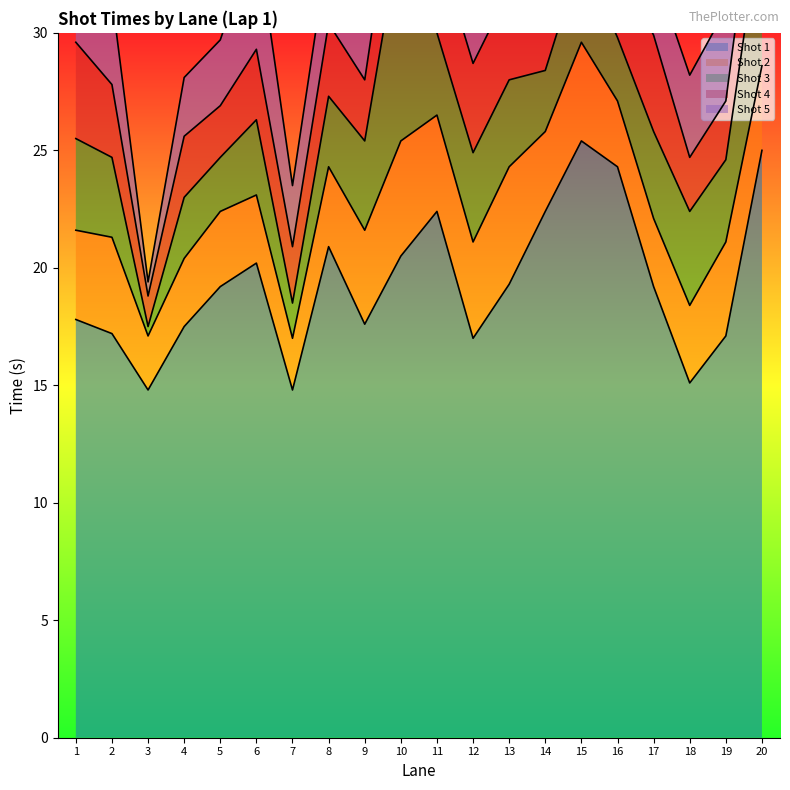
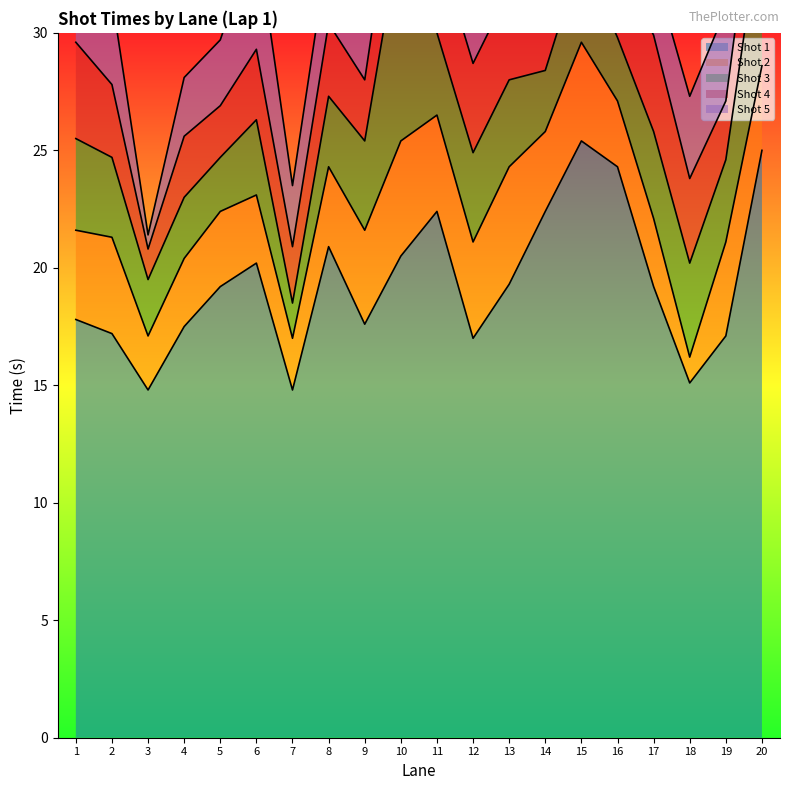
  {
    "Shot 1": {
      "1": 17.8,
      "2": 17.2,
      "3": 14.8,
      "4": 17.5,
      "5": 19.2,
      "6": 20.2,
      "7": 14.8,
      "8": 20.9,
      "9": 17.6,
      "10": 20.5,
      "11": 22.4,
      "12": 17.0,
      "13": 19.3,
      "14": 22.4,
      "15": 25.4,
      "16": 24.3,
      "17": 19.2,
      "18": 15.1,
      "19": 17.1,
      "20": 25.0
    },
    "Shot 2": {
      "1": 3.8,
      "2": 4.1,
      "3": 2.3,
      "4": 2.9,
      "5": 3.2,
      "6": 2.9,
      "7": 2.2,
      "8": 3.4,
      "9": 4.0,
      "10": 4.9,
      "11": 4.1,
      "12": 4.1,
      "13": 5.0,
      "14": 3.4,
      "15": 4.2,
      "16": 2.8,
      "17": 2.9,
-     "18": 3.3,
+     "18": 1.1,
      "19": 4.0
    },
    "Shot 3": {
      "1": 3.9,
      "2": 3.4,
-     "3": 0.4,
+     "3": 2.4,
      "4": 2.6,
      "5": 2.3,
      "6": 3.2,
      "7": 1.5,
      "8": 3.0,
      "9": 3.8,
      "11": 3.5,
      "12": 3.8,
      "13": 3.7,
      "14": 2.6,
      "16": 2.7,
      "17": 3.7,
      "18": 4.0,
      "19": 3.5
    },
    "Shot 4": {
      "1": 4.1,
      "2": 3.1,
      "3": 1.3,
      "4": 2.6,
      "5": 2.2,
      "6": 3.0,
      "7": 2.4,
      "9": 2.6,
      "12": 3.8,
      "17": 4.1,
-     "18": 2.3
+     "18": 3.6
    },
    "Shot 5": {
      "3": 0.6,
      "4": 2.5,
      "5": 2.8,
      "7": 2.6,
      "18": 3.5
    }
  }
